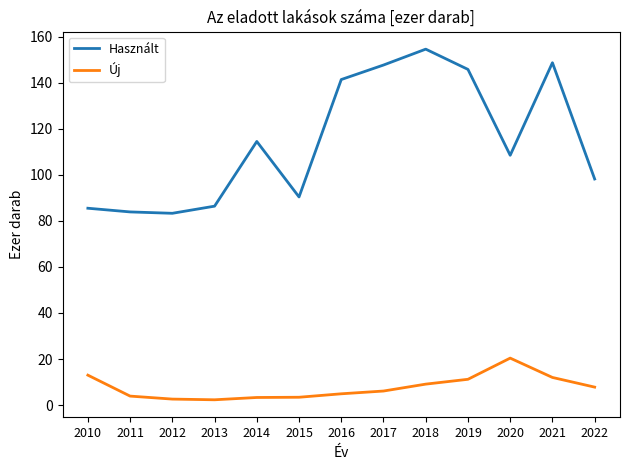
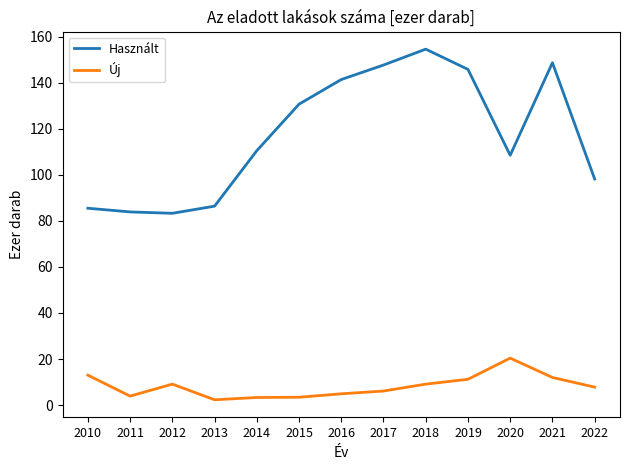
  {
    "Használt": {
      "2010": 86,
      "2011": 84,
      "2012": 83,
      "2013": 86,
-     "2014": 115,
-     "2015": 90,
+     "2014": 111,
+     "2015": 131,
      "2016": 141,
      "2017": 148,
      "2018": 155,
      "2019": 146,
      "2020": 109,
      "2021": 149,
      "2022": 98
    },
    "Új": {
      "2010": 13,
      "2011": 4,
-     "2012": 3,
+     "2012": 9,
      "2013": 2,
      "2014": 3,
      "2015": 3,
      "2016": 5,
      "2017": 6,
      "2018": 9,
      "2019": 11,
      "2020": 20,
      "2021": 12,
      "2022": 8
    }
  }
